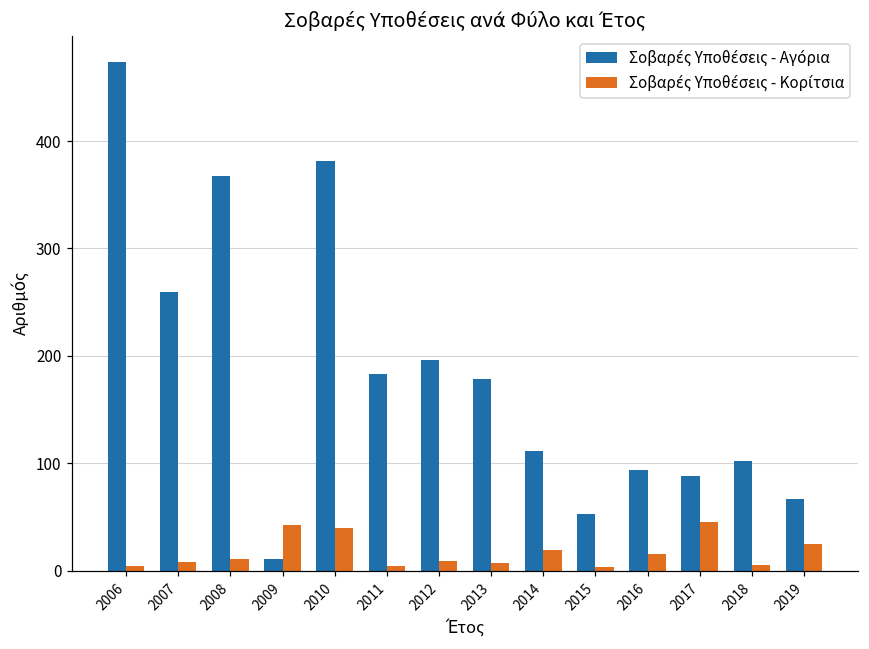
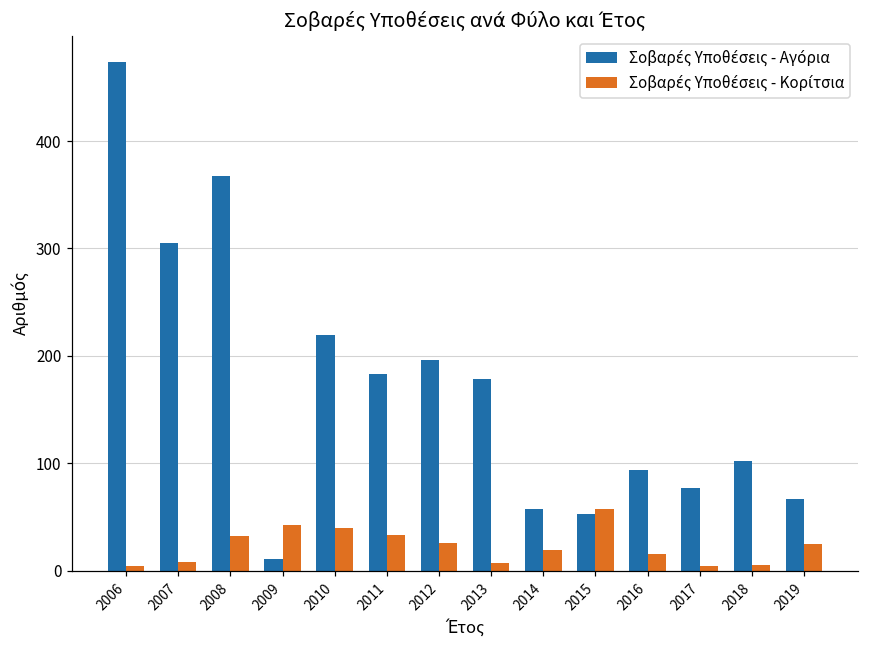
  {
    "Σοβαρές Υποθέσεις - Αγόρια": {
      "2006": 470,
-     "2007": 260,
+     "2007": 310,
      "2008": 370,
      "2009": 10,
-     "2010": 380,
+     "2010": 220,
      "2011": 180,
      "2012": 200,
      "2013": 180,
-     "2014": 110,
+     "2014": 60,
      "2015": 50,
      "2016": 90,
-     "2017": 90,
+     "2017": 80,
      "2018": 100,
      "2019": 70
    },
    "Σοβαρές Υποθέσεις - Κορίτσια": {
      "2006": 0,
      "2007": 10,
-     "2008": 10,
+     "2008": 30,
      "2009": 40,
      "2010": 40,
-     "2011": 0,
-     "2012": 10,
+     "2011": 30,
+     "2012": 30,
      "2013": 10,
      "2014": 20,
-     "2015": 0,
+     "2015": 60,
      "2016": 20,
-     "2017": 50,
+     "2017": 0,
      "2018": 10,
      "2019": 30
    }
  }
